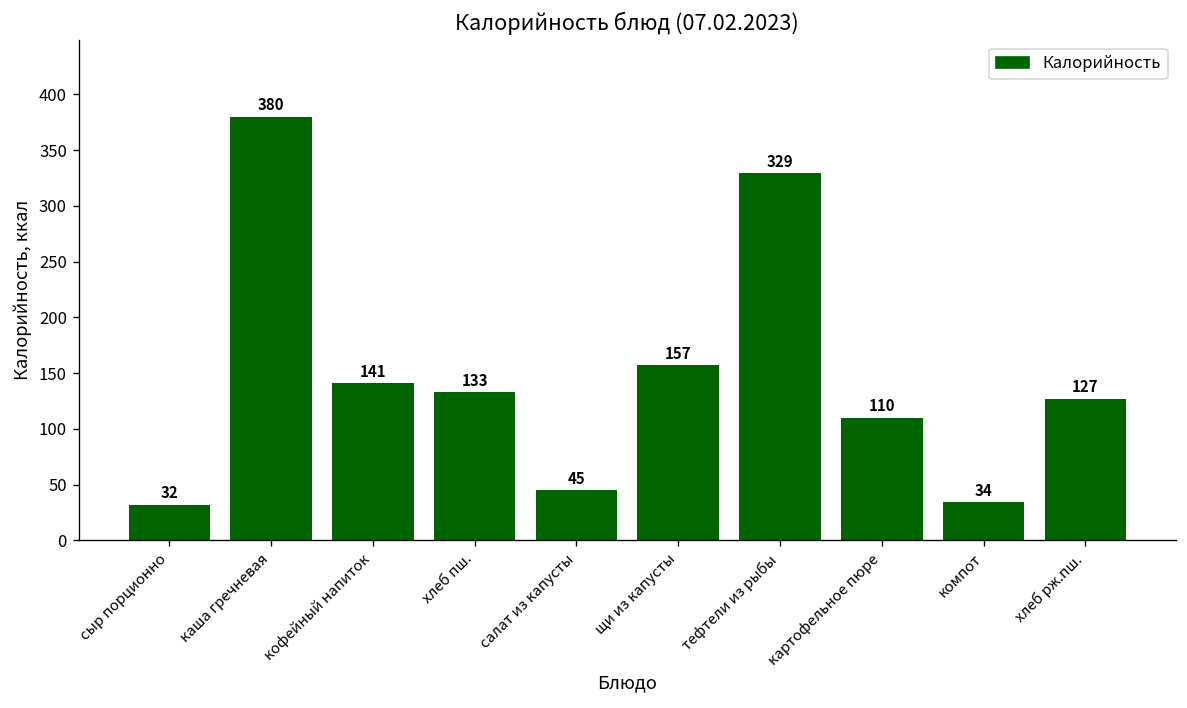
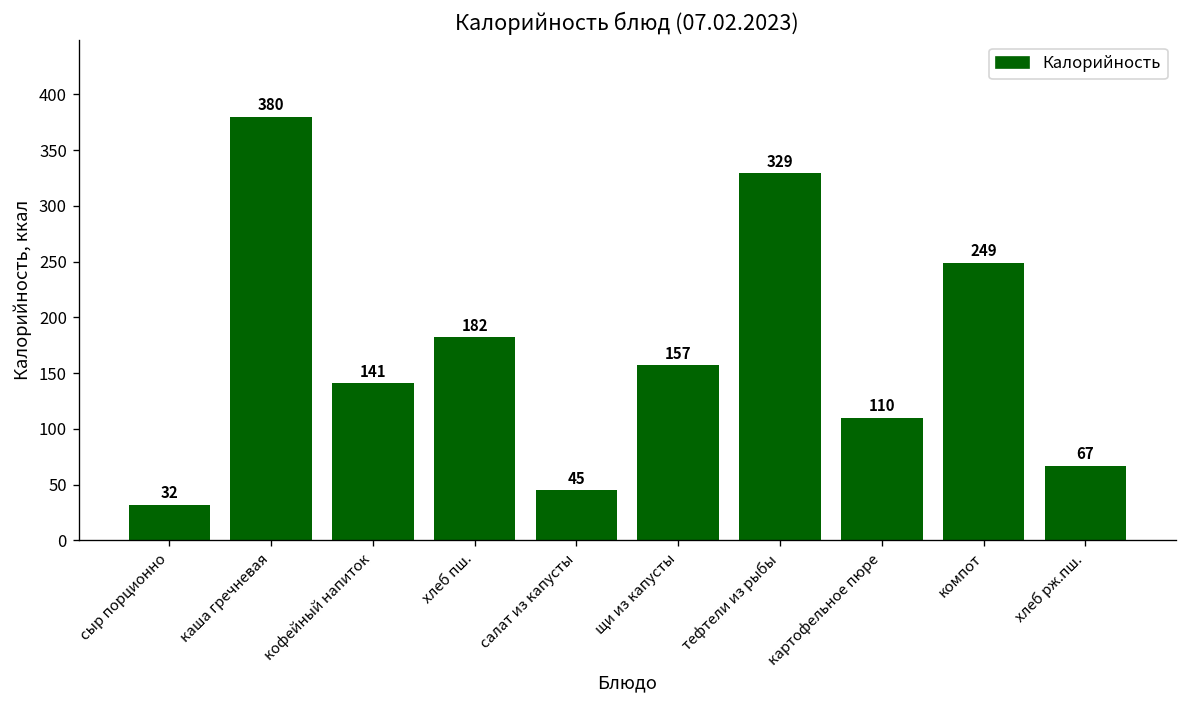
  {
    "сыр порционно": 32,
    "каша гречневая": 380,
    "кофейный напиток": 141,
-   "хлеб пш.": 133,
+   "хлеб пш.": 182,
    "салат из капусты": 45,
    "щи из капусты": 157,
    "тефтели из рыбы": 329,
    "картофельное пюре": 110,
-   "компот": 34,
-   "хлеб рж.пш.": 127
+   "компот": 249,
+   "хлеб рж.пш.": 67
  }
